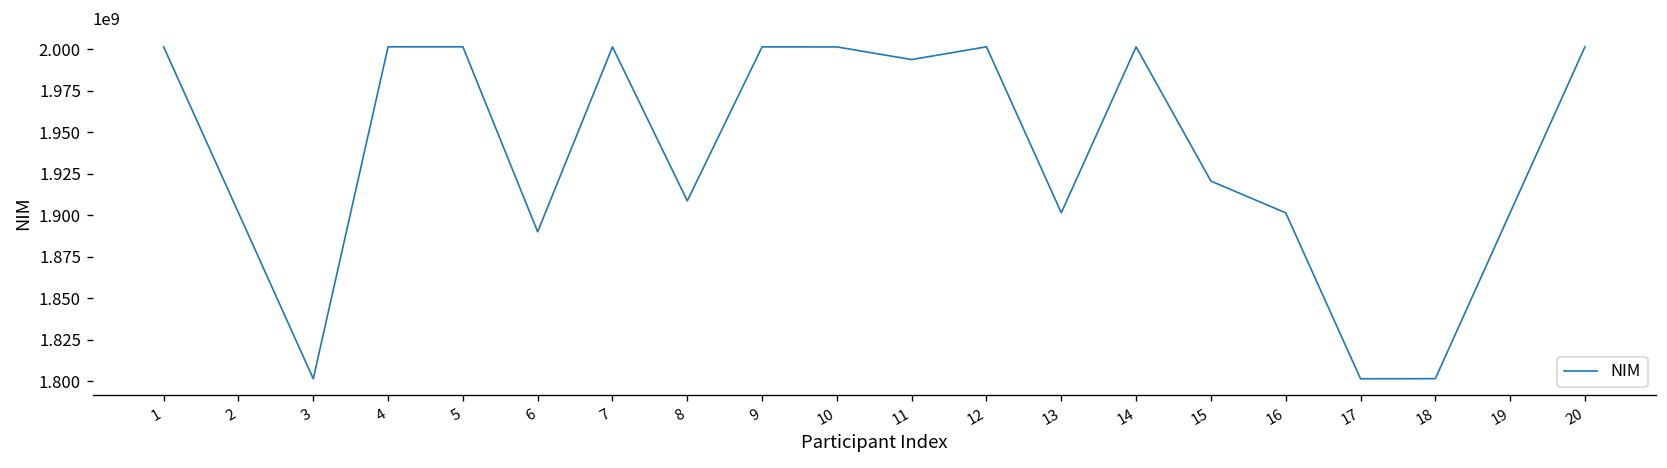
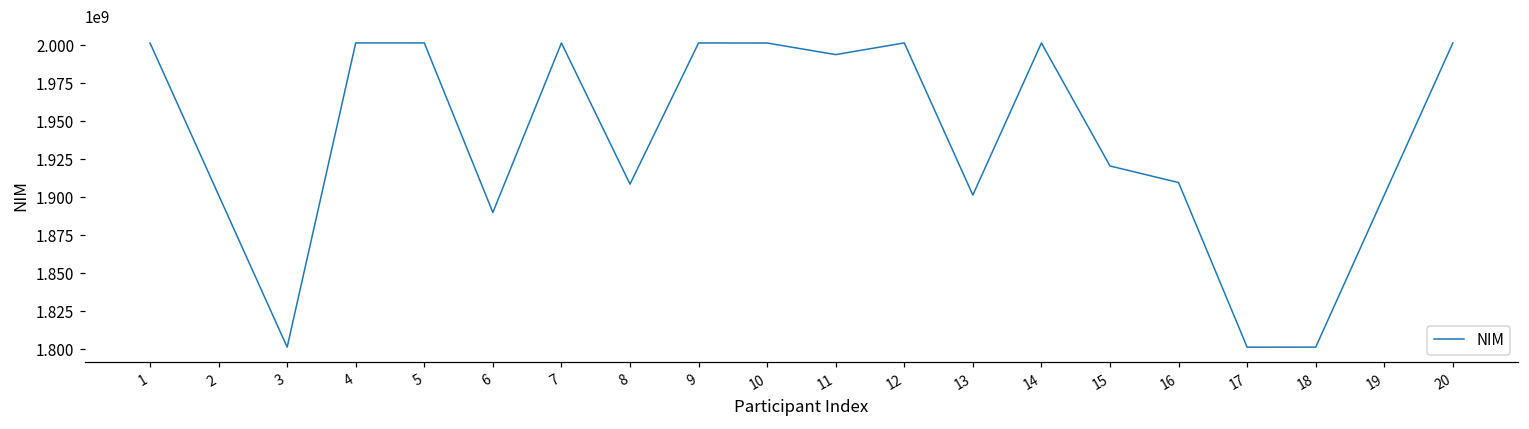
  {
    "1": 2002000000,
    "2": 1902000000,
    "3": 1801000000,
    "4": 2002000000,
    "5": 2002000000,
    "6": 1890000000,
    "7": 2002000000,
    "8": 1909000000,
    "9": 2002000000,
    "10": 2002000000,
    "11": 1994000000,
    "12": 2002000000,
    "13": 1901000000,
    "14": 2002000000,
    "15": 1921000000,
-   "16": 1901000000,
+   "16": 1910000000,
    "17": 1801000000,
    "18": 1801000000,
    "19": 1902000000,
    "20": 2002000000
  }
